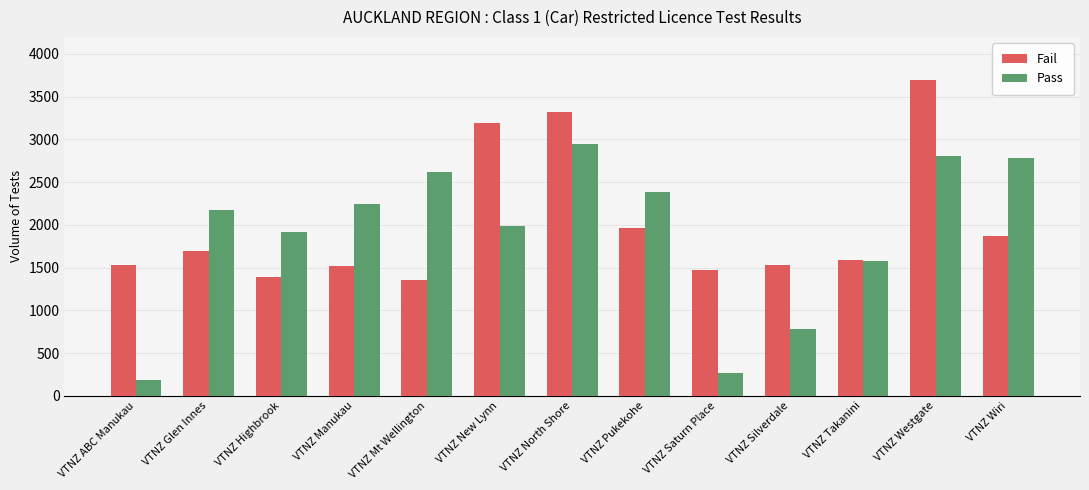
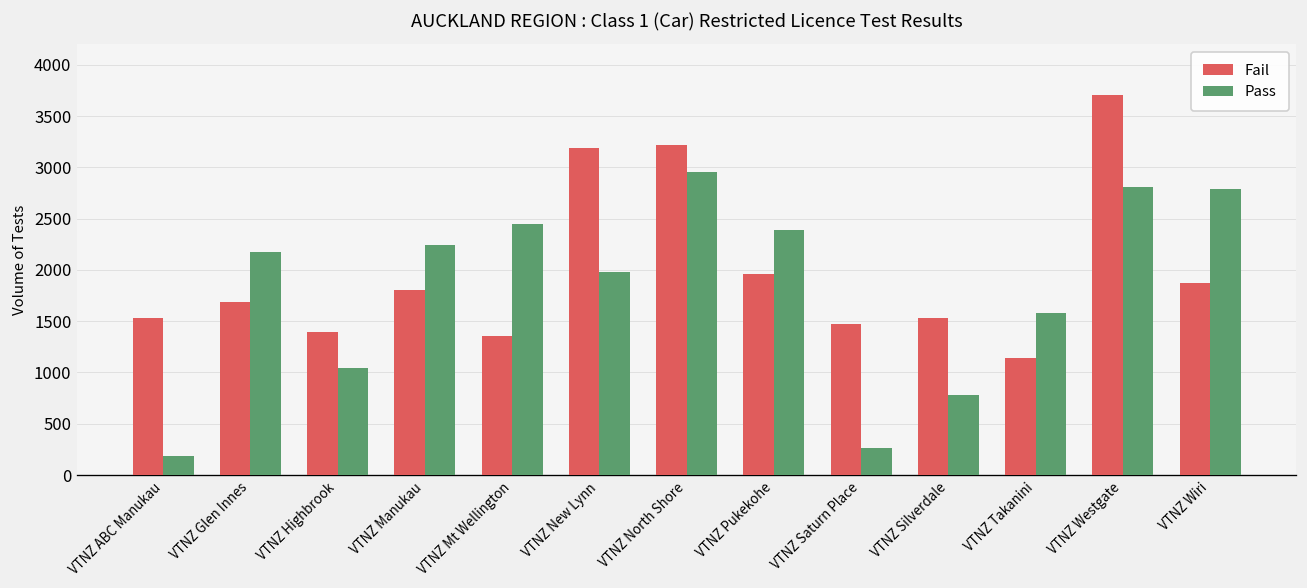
  {
    "Fail": {
      "VTNZ ABC Manukau": 1500,
      "VTNZ Glen Innes": 1700,
      "VTNZ Highbrook": 1400,
-     "VTNZ Manukau": 1500,
+     "VTNZ Manukau": 1800,
      "VTNZ Mt Wellington": 1400,
      "VTNZ New Lynn": 3200,
-     "VTNZ North Shore": 3300,
+     "VTNZ North Shore": 3200,
      "VTNZ Pukekohe": 2000,
      "VTNZ Saturn Place": 1500,
      "VTNZ Silverdale": 1500,
-     "VTNZ Takanini": 1600,
+     "VTNZ Takanini": 1100,
      "VTNZ Westgate": 3700,
      "VTNZ Wiri": 1900
    },
    "Pass": {
      "VTNZ ABC Manukau": 200,
      "VTNZ Glen Innes": 2200,
-     "VTNZ Highbrook": 1900,
+     "VTNZ Highbrook": 1000,
      "VTNZ Manukau": 2200,
-     "VTNZ Mt Wellington": 2600,
+     "VTNZ Mt Wellington": 2400,
      "VTNZ New Lynn": 2000,
      "VTNZ North Shore": 3000,
      "VTNZ Pukekohe": 2400,
      "VTNZ Saturn Place": 300,
      "VTNZ Silverdale": 800,
      "VTNZ Takanini": 1600,
      "VTNZ Westgate": 2800,
      "VTNZ Wiri": 2800
    }
  }
